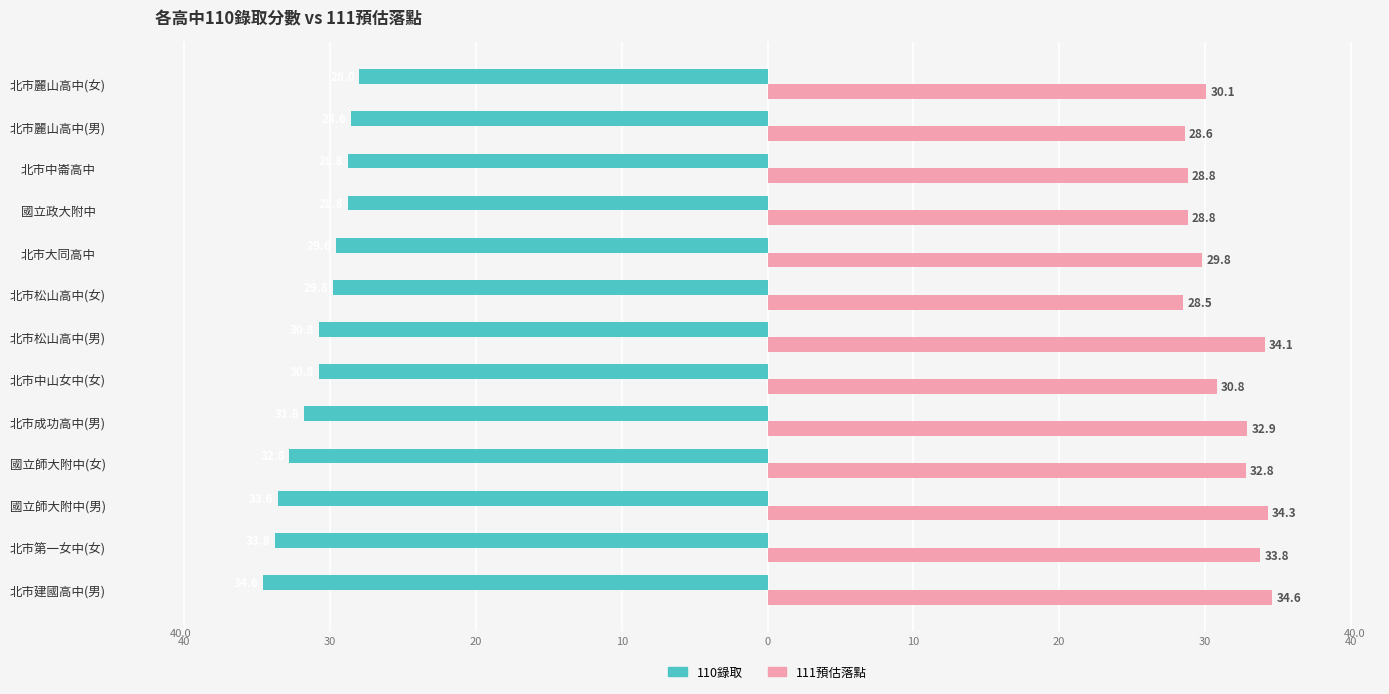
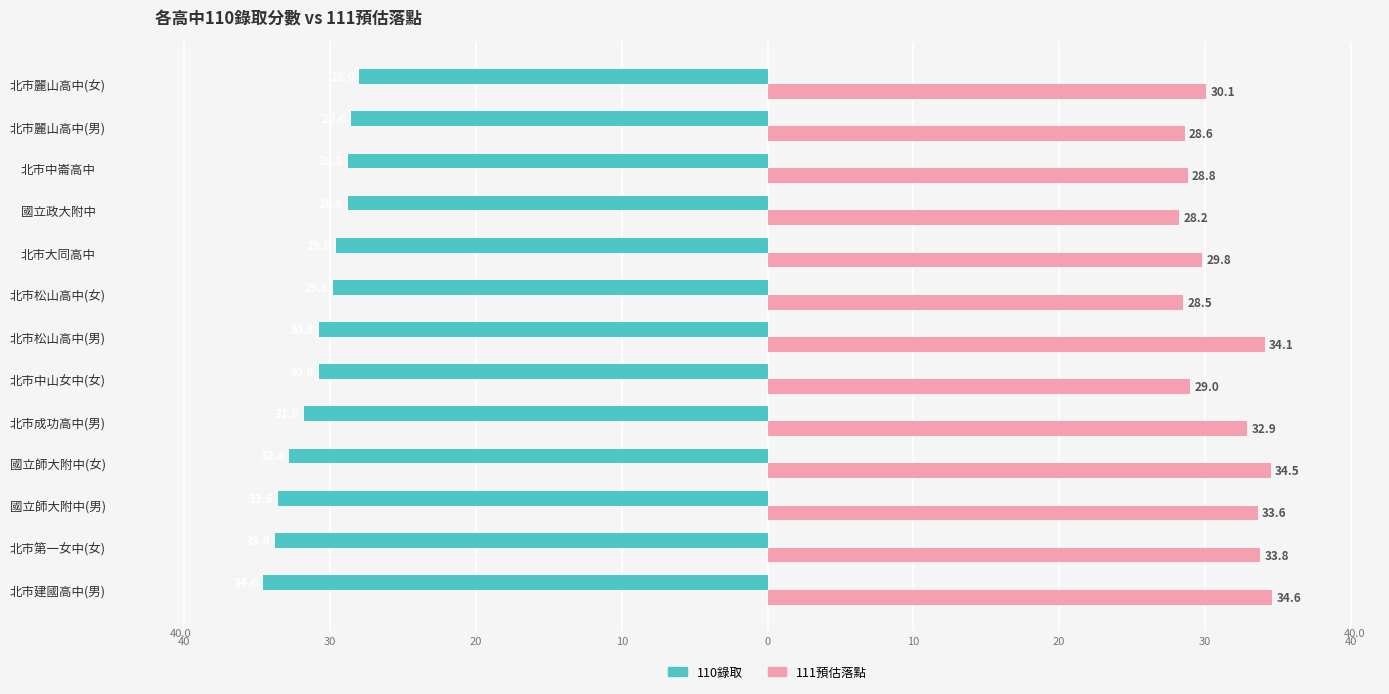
  {
    "111預估落點": {
      "北市麗山高中(女)": 30.1,
      "北市麗山高中(男)": 28.6,
      "北市中崙高中": 28.8,
-     "國立政大附中": 28.8,
+     "國立政大附中": 28.2,
      "北市大同高中": 29.8,
      "北市松山高中(女)": 28.5,
      "北市松山高中(男)": 34.1,
-     "北市中山女中(女)": 30.8,
+     "北市中山女中(女)": 29.0,
      "北市成功高中(男)": 32.9,
-     "國立師大附中(女)": 32.8,
-     "國立師大附中(男)": 34.3,
+     "國立師大附中(女)": 34.5,
+     "國立師大附中(男)": 33.6,
      "北市第一女中(女)": 33.8,
      "北市建國高中(男)": 34.6
    }
  }
